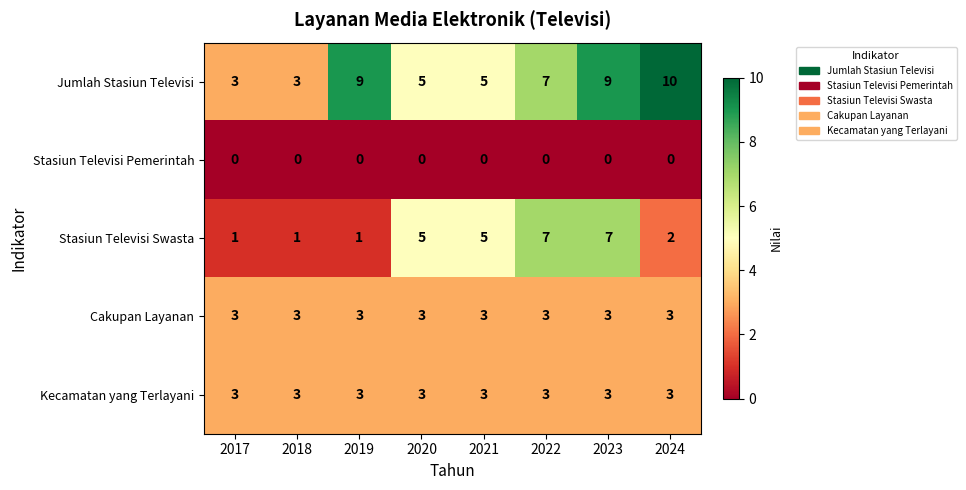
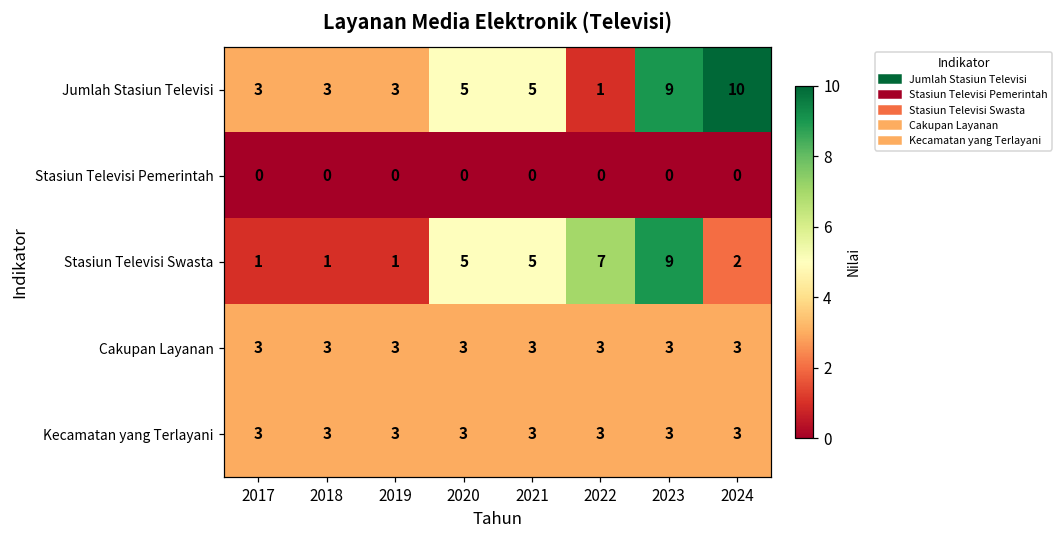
  {
    "Jumlah Stasiun Televisi": {
      "2017": 3,
      "2018": 3,
-     "2019": 9,
+     "2019": 3,
      "2020": 5,
      "2021": 5,
-     "2022": 7,
+     "2022": 1,
      "2023": 9,
      "2024": 10
    },
    "Stasiun Televisi Pemerintah": {
      "2017": 0,
      "2018": 0,
      "2019": 0,
      "2020": 0,
      "2021": 0,
      "2022": 0,
      "2023": 0,
      "2024": 0
    },
    "Stasiun Televisi Swasta": {
      "2017": 1,
      "2018": 1,
      "2019": 1,
      "2020": 5,
      "2021": 5,
      "2022": 7,
-     "2023": 7,
+     "2023": 9,
      "2024": 2
    },
    "Cakupan Layanan": {
      "2017": 3,
      "2018": 3,
      "2019": 3,
      "2020": 3,
      "2021": 3,
      "2022": 3,
      "2023": 3,
      "2024": 3
    },
    "Kecamatan yang Terlayani": {
      "2017": 3,
      "2018": 3,
      "2019": 3,
      "2020": 3,
      "2021": 3,
      "2022": 3,
      "2023": 3,
      "2024": 3
    }
  }
